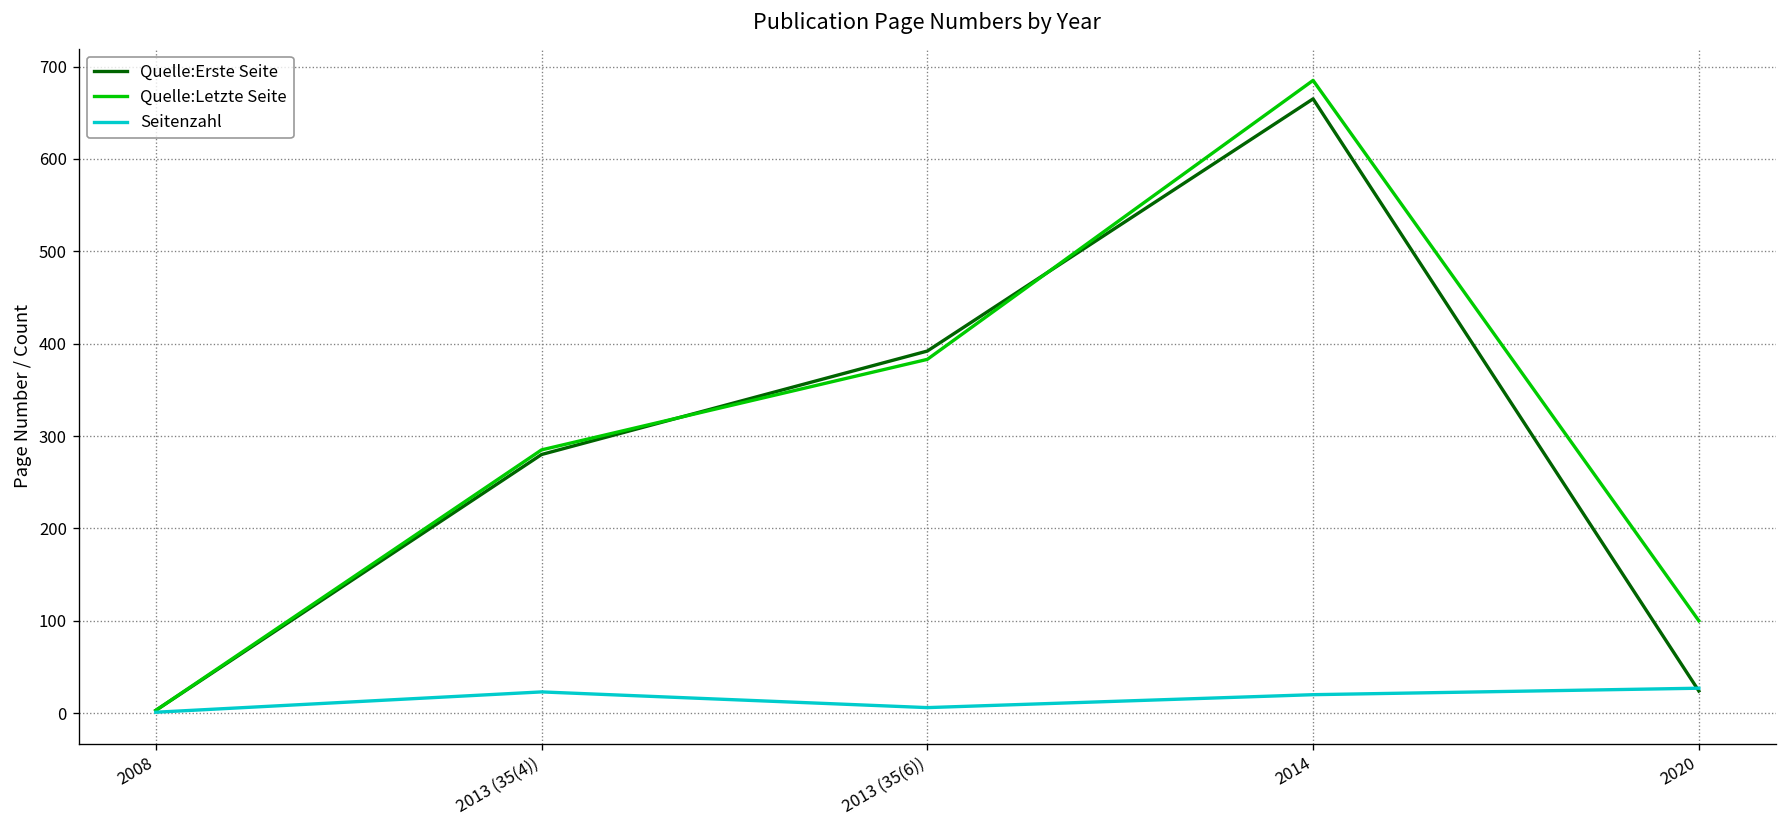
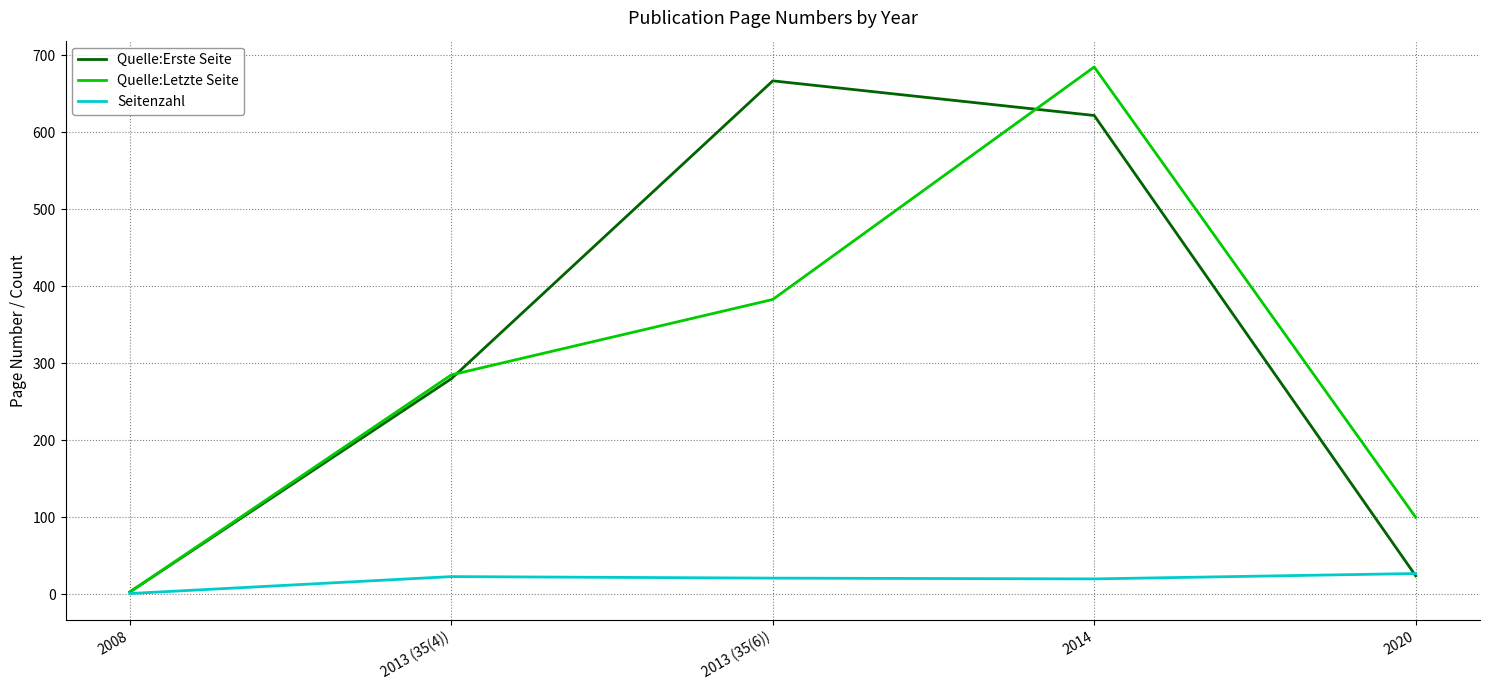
  {
    "Quelle:Erste Seite": {
      "2013 (35(4))": 280,
-     "2013 (35(6))": 390,
-     "2014": 670
+     "2013 (35(6))": 670,
+     "2014": 620
    },
    "Quelle:Letzte Seite": {
      "2013 (35(4))": 290,
      "2013 (35(6))": 380,
      "2014": 690,
      "2020": 100
    },
    "Seitenzahl": {
      "2013 (35(4))": 20,
-     "2013 (35(6))": 10,
+     "2013 (35(6))": 20,
      "2014": 20
    }
  }
